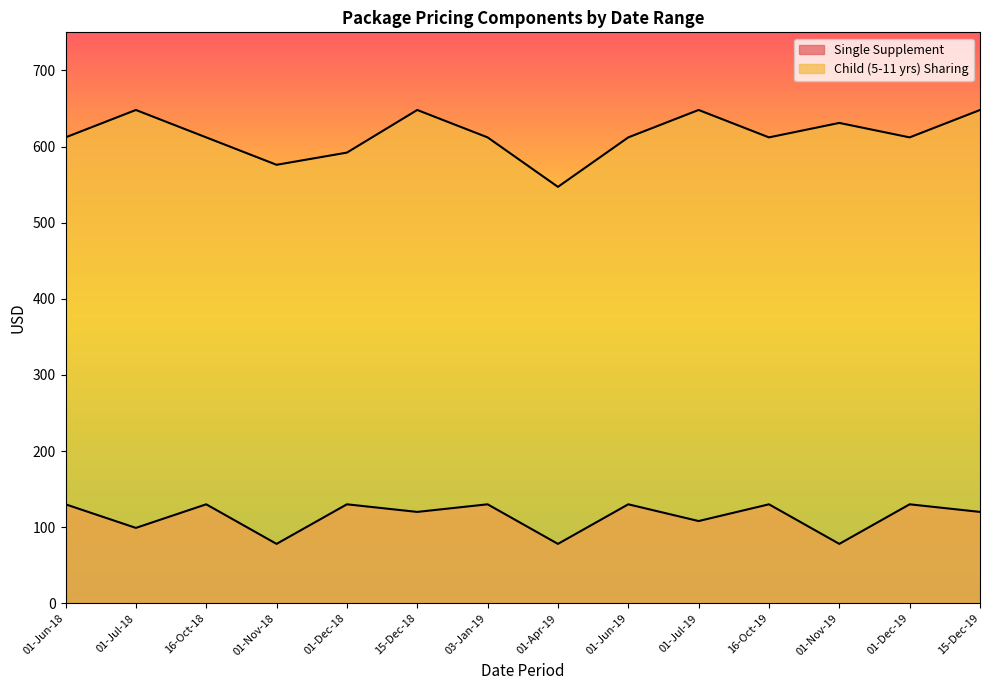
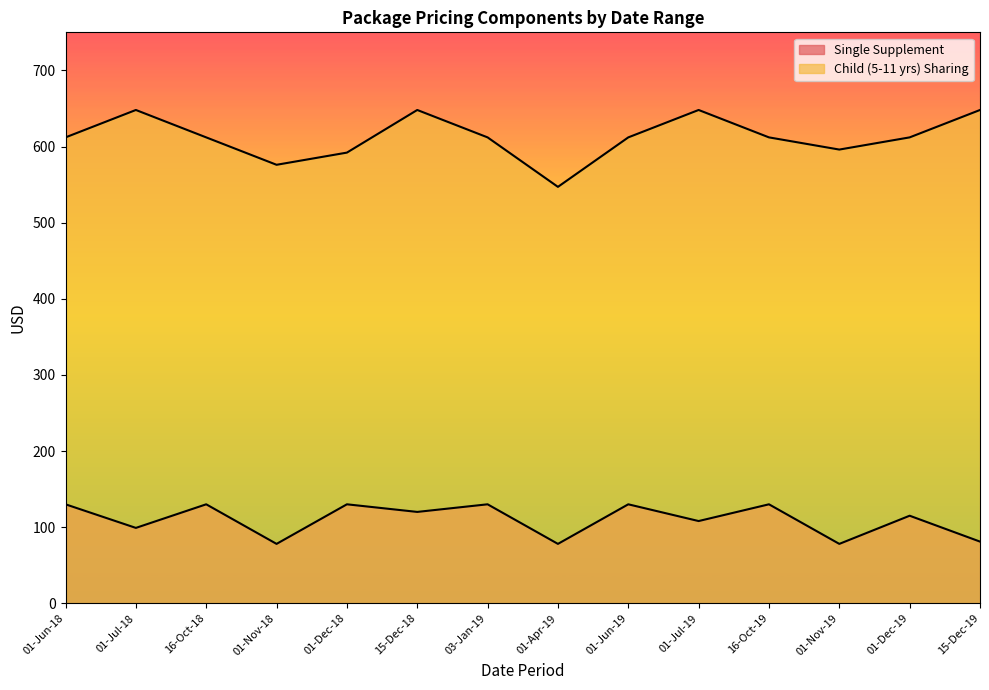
  {
    "Single Supplement": {
      "01-Jun-18": 130,
      "01-Jul-18": 100,
      "16-Oct-18": 130,
      "01-Nov-18": 80,
      "01-Dec-18": 130,
      "15-Dec-18": 120,
      "03-Jan-19": 130,
      "01-Apr-19": 80,
      "01-Jun-19": 130,
      "01-Jul-19": 110,
      "16-Oct-19": 130,
      "01-Nov-19": 80,
-     "01-Dec-19": 130,
-     "15-Dec-19": 120
+     "01-Dec-19": 120,
+     "15-Dec-19": 80
    },
    "Child (5-11 yrs) Sharing": {
      "01-Jun-18": 610,
      "01-Jul-18": 650,
      "16-Oct-18": 610,
      "01-Nov-18": 580,
      "01-Dec-18": 590,
      "15-Dec-18": 650,
      "03-Jan-19": 610,
      "01-Apr-19": 550,
      "01-Jun-19": 610,
      "01-Jul-19": 650,
      "16-Oct-19": 610,
-     "01-Nov-19": 630,
+     "01-Nov-19": 600,
      "01-Dec-19": 610,
      "15-Dec-19": 650
    }
  }
